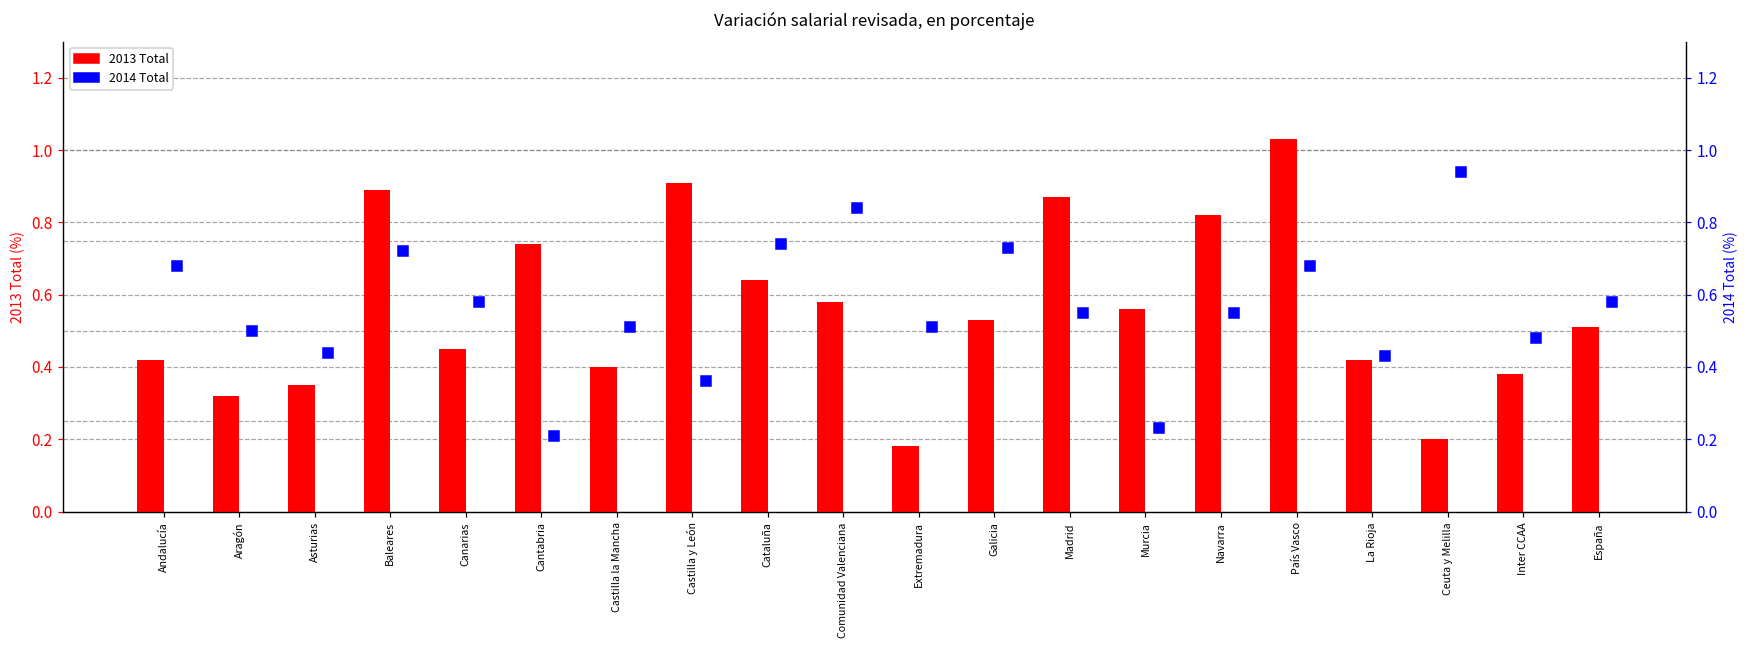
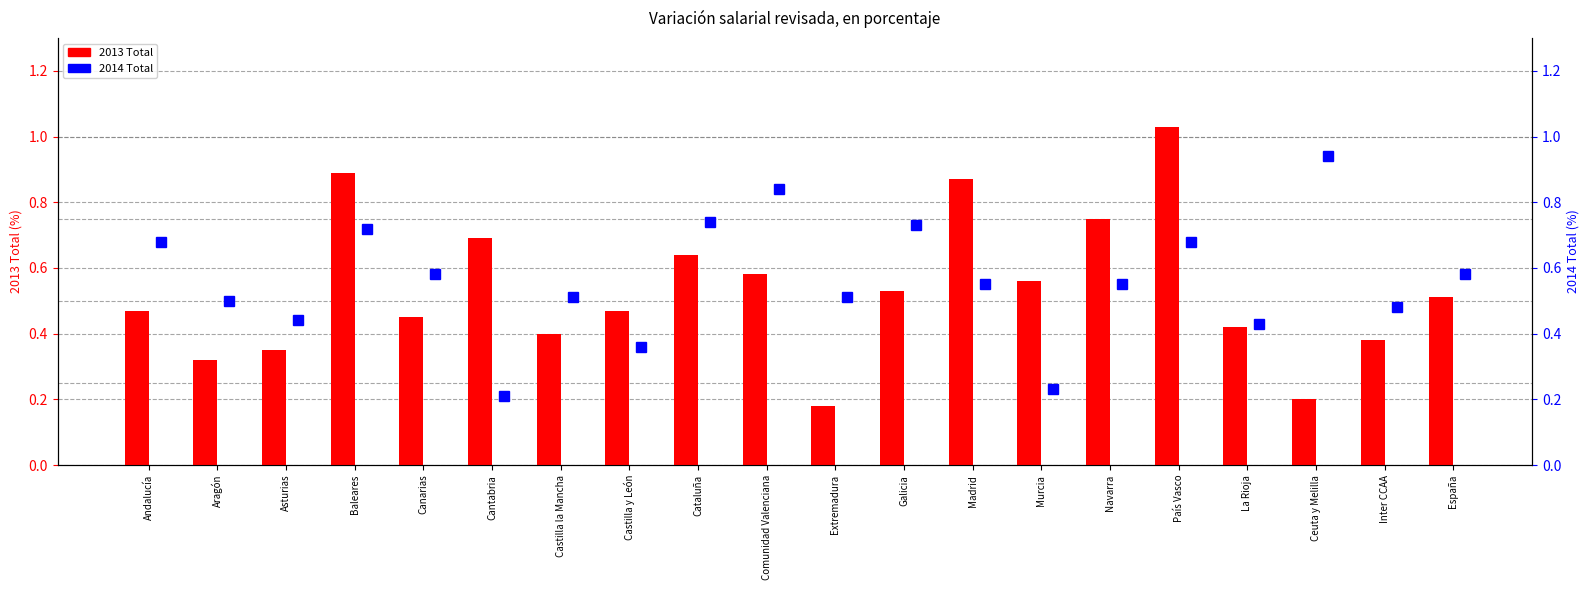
  {
    "2013 Total": {
-     "Andalucía": 0.42,
+     "Andalucía": 0.47,
      "Aragón": 0.32,
      "Asturias": 0.35,
      "Baleares": 0.89,
      "Canarias": 0.45,
-     "Cantabria": 0.74,
+     "Cantabria": 0.69,
      "Castilla la Mancha": 0.40,
-     "Castilla y León": 0.91,
+     "Castilla y León": 0.47,
      "Cataluña": 0.64,
      "Comunidad Valenciana": 0.58,
      "Extremadura": 0.18,
      "Galicia": 0.53,
      "Madrid": 0.87,
      "Murcia": 0.56,
-     "Navarra": 0.82,
+     "Navarra": 0.75,
      "País Vasco": 1.03,
      "La Rioja": 0.42,
      "Ceuta y Melilla": 0.20,
      "Inter CCAA": 0.38,
      "España": 0.51
    }
  }
